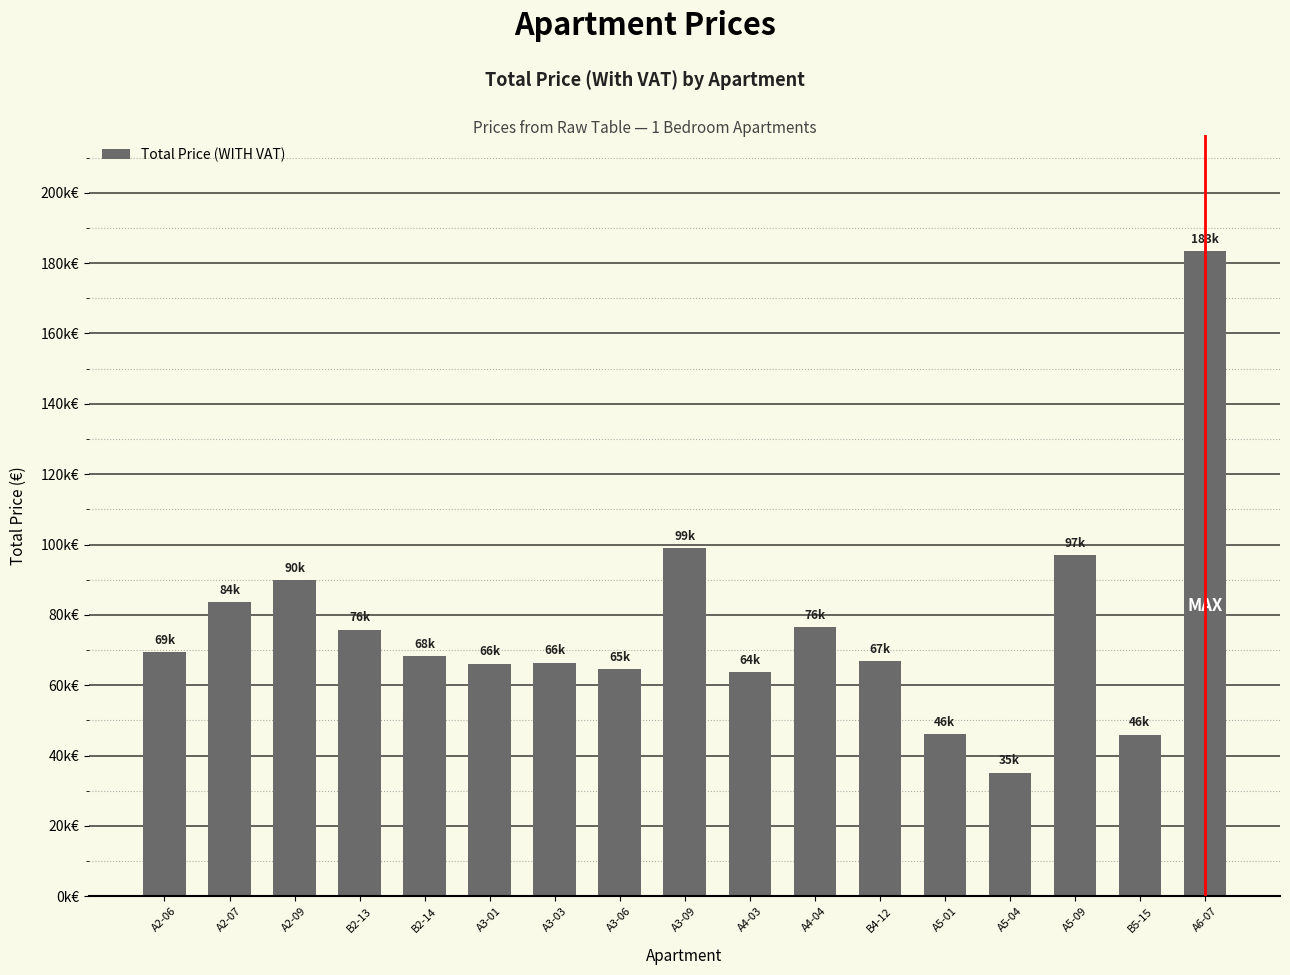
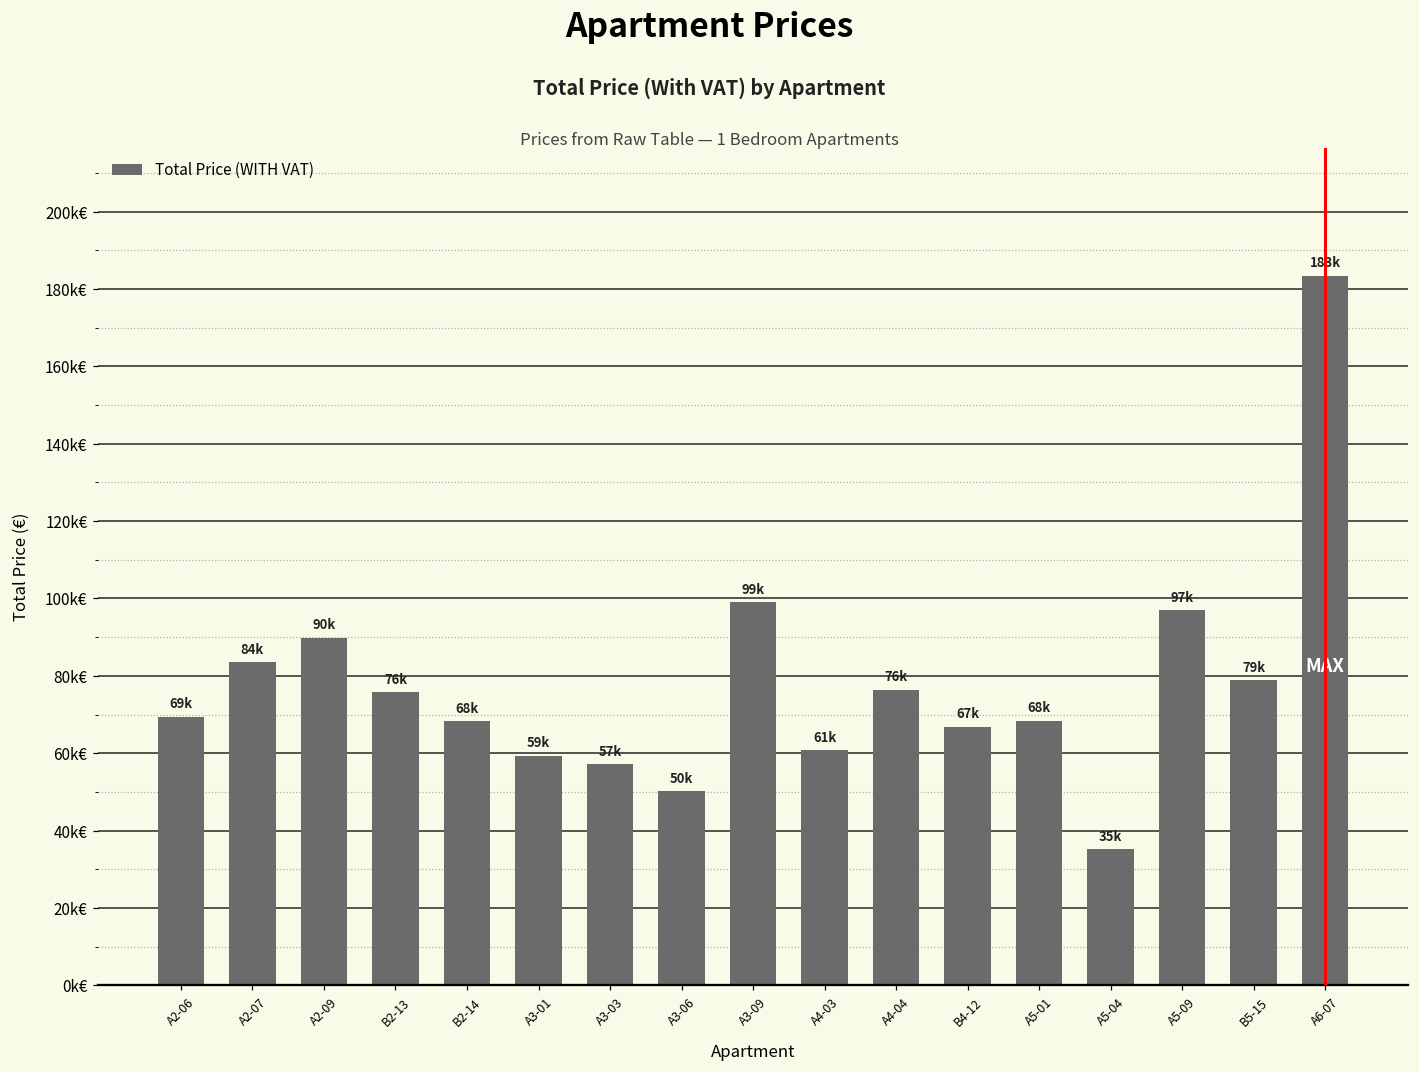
  {
    "A2-06": "69k",
    "A2-07": "84k",
    "A2-09": "90k",
    "B2-13": "76k",
    "B2-14": "68k",
-   "A3-01": "66k",
-   "A3-03": "66k",
-   "A3-06": "65k",
+   "A3-01": "59k",
+   "A3-03": "57k",
+   "A3-06": "50k",
    "A3-09": "99k",
-   "A4-03": "64k",
+   "A4-03": "61k",
    "A4-04": "76k",
    "B4-12": "67k",
-   "A5-01": "46k",
+   "A5-01": "68k",
    "A5-04": "35k",
    "A5-09": "97k",
-   "B5-15": "46k",
+   "B5-15": "79k",
    "A6-07": "183k"
  }
